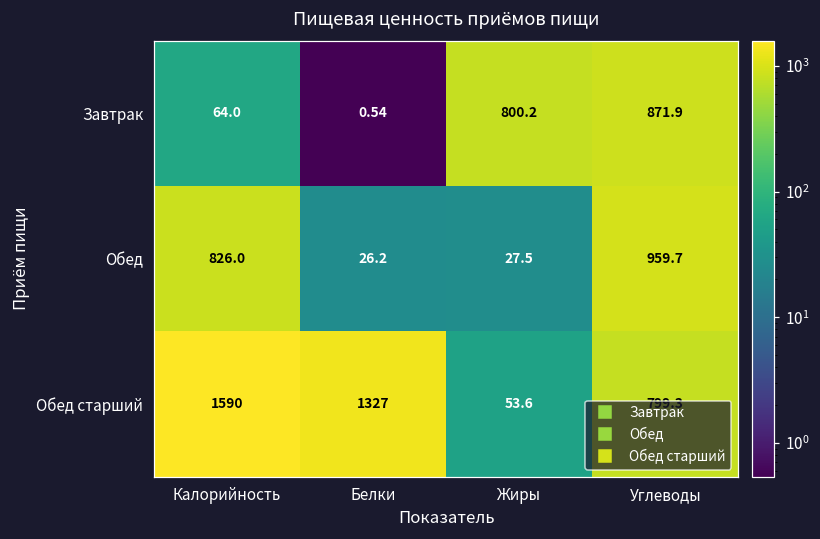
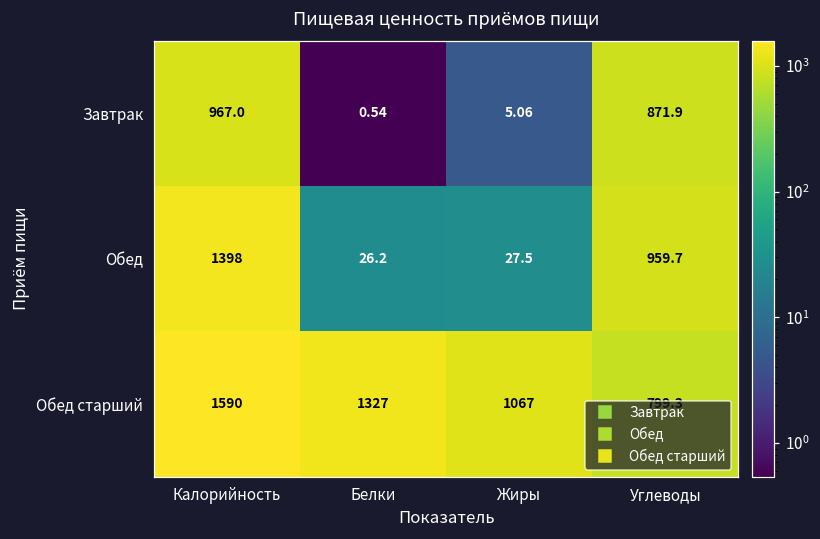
  {
    "Завтрак": {
-     "Калорийность": 64.0,
+     "Калорийность": 967.0,
      "Белки": 0.54,
-     "Жиры": 800.2,
+     "Жиры": 5.06,
      "Углеводы": 871.9
    },
    "Обед": {
-     "Калорийность": 826.0,
+     "Калорийность": 1398,
      "Белки": 26.2,
      "Жиры": 27.5,
      "Углеводы": 959.7
    },
    "Обед старший": {
      "Калорийность": 1590,
      "Белки": 1327,
-     "Жиры": 53.6
+     "Жиры": 1067
    }
  }
